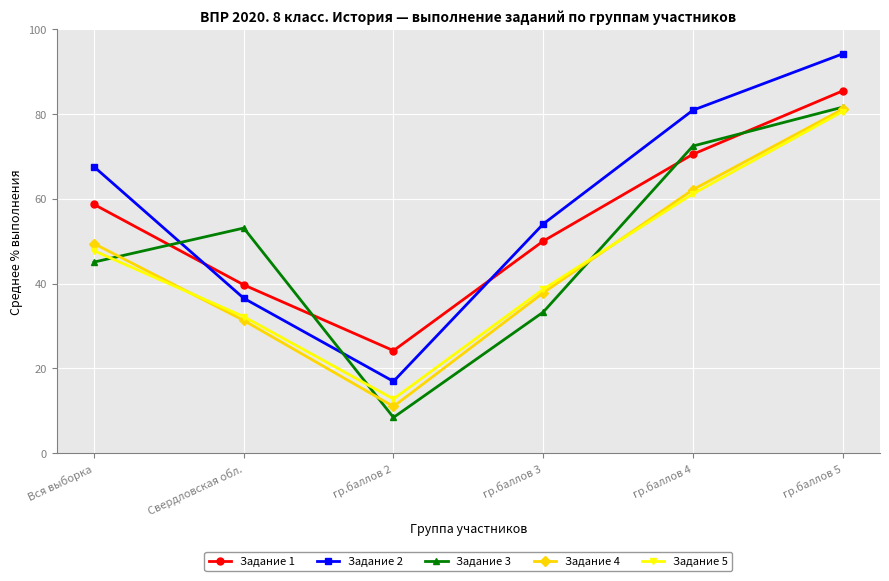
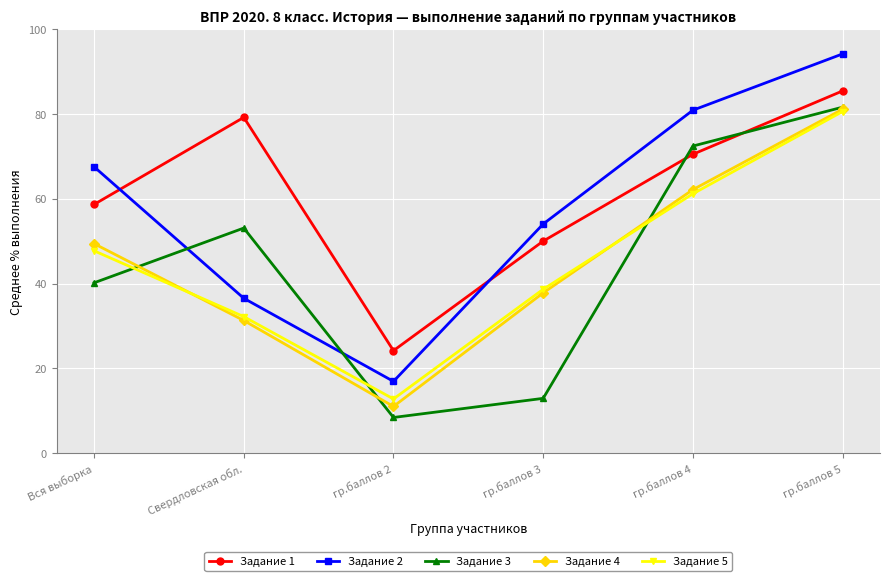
  {
    "Задание 1": {
      "Вся выборка": 59,
-     "Свердловская обл.": 40,
+     "Свердловская обл.": 79,
      "гр.баллов 2": 24,
      "гр.баллов 3": 50,
      "гр.баллов 4": 71,
      "гр.баллов 5": 85
    },
    "Задание 2": {
      "Вся выборка": 68,
      "Свердловская обл.": 37,
      "гр.баллов 2": 17,
      "гр.баллов 3": 54,
      "гр.баллов 4": 81,
      "гр.баллов 5": 94
    },
    "Задание 3": {
-     "Вся выборка": 45,
+     "Вся выборка": 40,
      "Свердловская обл.": 53,
      "гр.баллов 2": 8,
-     "гр.баллов 3": 33,
+     "гр.баллов 3": 13,
      "гр.баллов 4": 72
    }
  }
